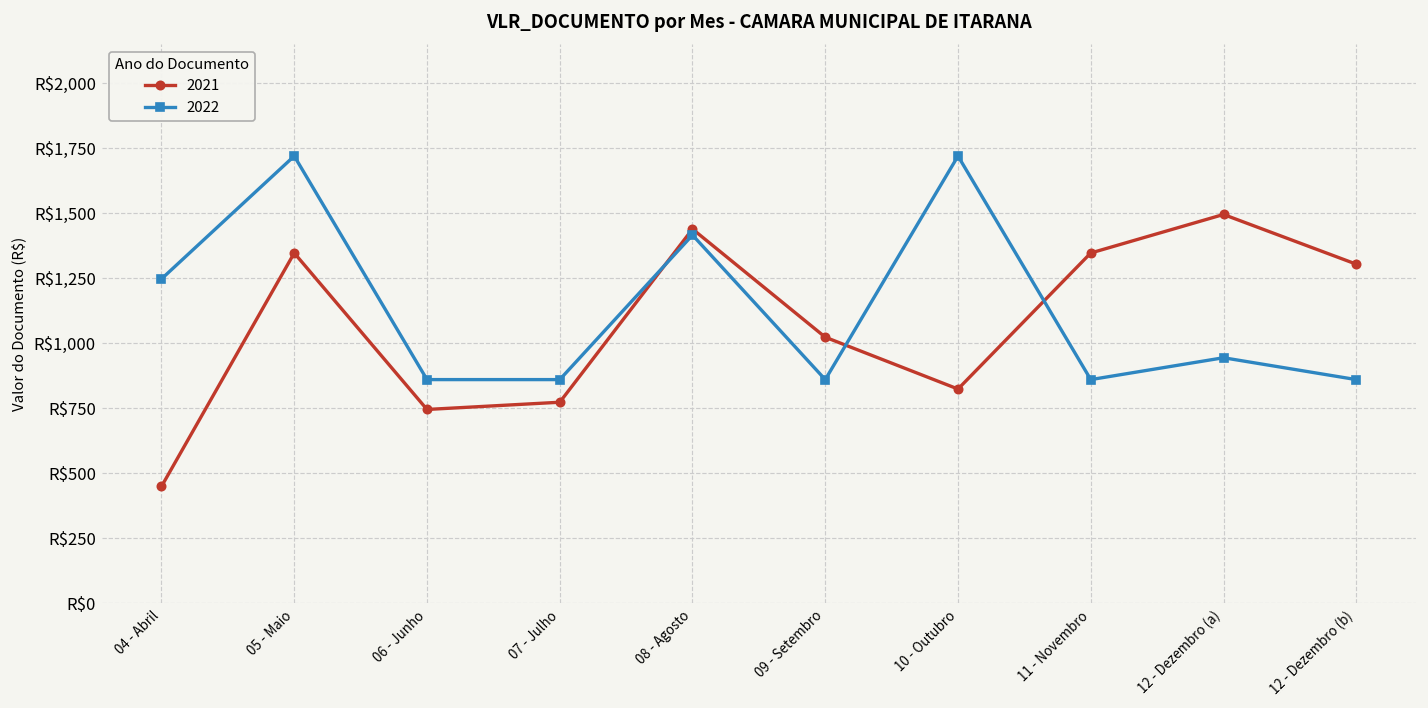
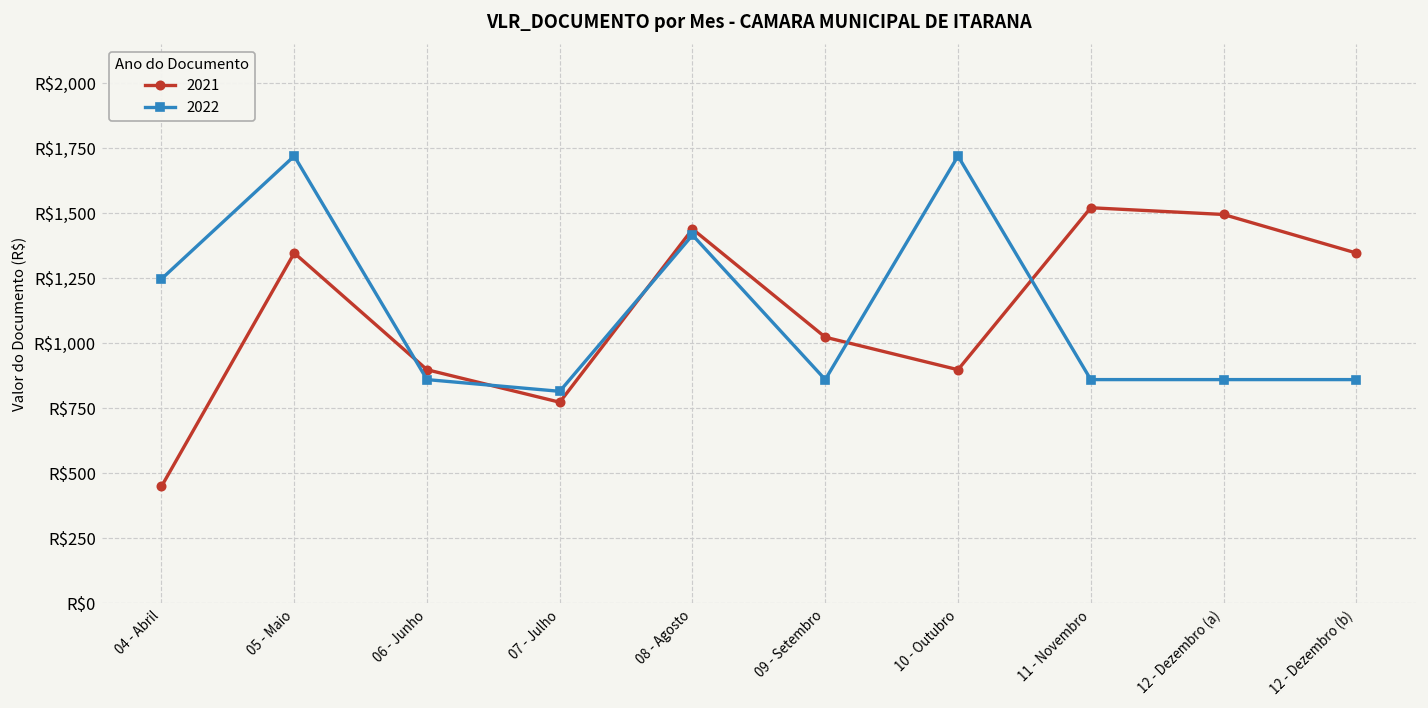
  {
    "2021": {
      "04 - Abril": "R$450",
      "05 - Maio": "R$1,350",
-     "06 - Junho": "R$750",
+     "06 - Junho": "R$900",
      "07 - Julho": "R$770",
      "08 - Agosto": "R$1,440",
      "09 - Setembro": "R$1,020",
-     "10 - Outubro": "R$820",
-     "11 - Novembro": "R$1,350",
+     "10 - Outubro": "R$900",
+     "11 - Novembro": "R$1,520",
      "12 - Dezembro (a)": "R$1,500",
-     "12 - Dezembro (b)": "R$1,300"
+     "12 - Dezembro (b)": "R$1,350"
    },
    "2022": {
      "04 - Abril": "R$1,250",
      "05 - Maio": "R$1,720",
      "06 - Junho": "R$860",
-     "07 - Julho": "R$860",
+     "07 - Julho": "R$810",
      "08 - Agosto": "R$1,420",
      "09 - Setembro": "R$860",
      "10 - Outubro": "R$1,720",
      "11 - Novembro": "R$860",
-     "12 - Dezembro (a)": "R$940",
+     "12 - Dezembro (a)": "R$860",
      "12 - Dezembro (b)": "R$860"
    }
  }
